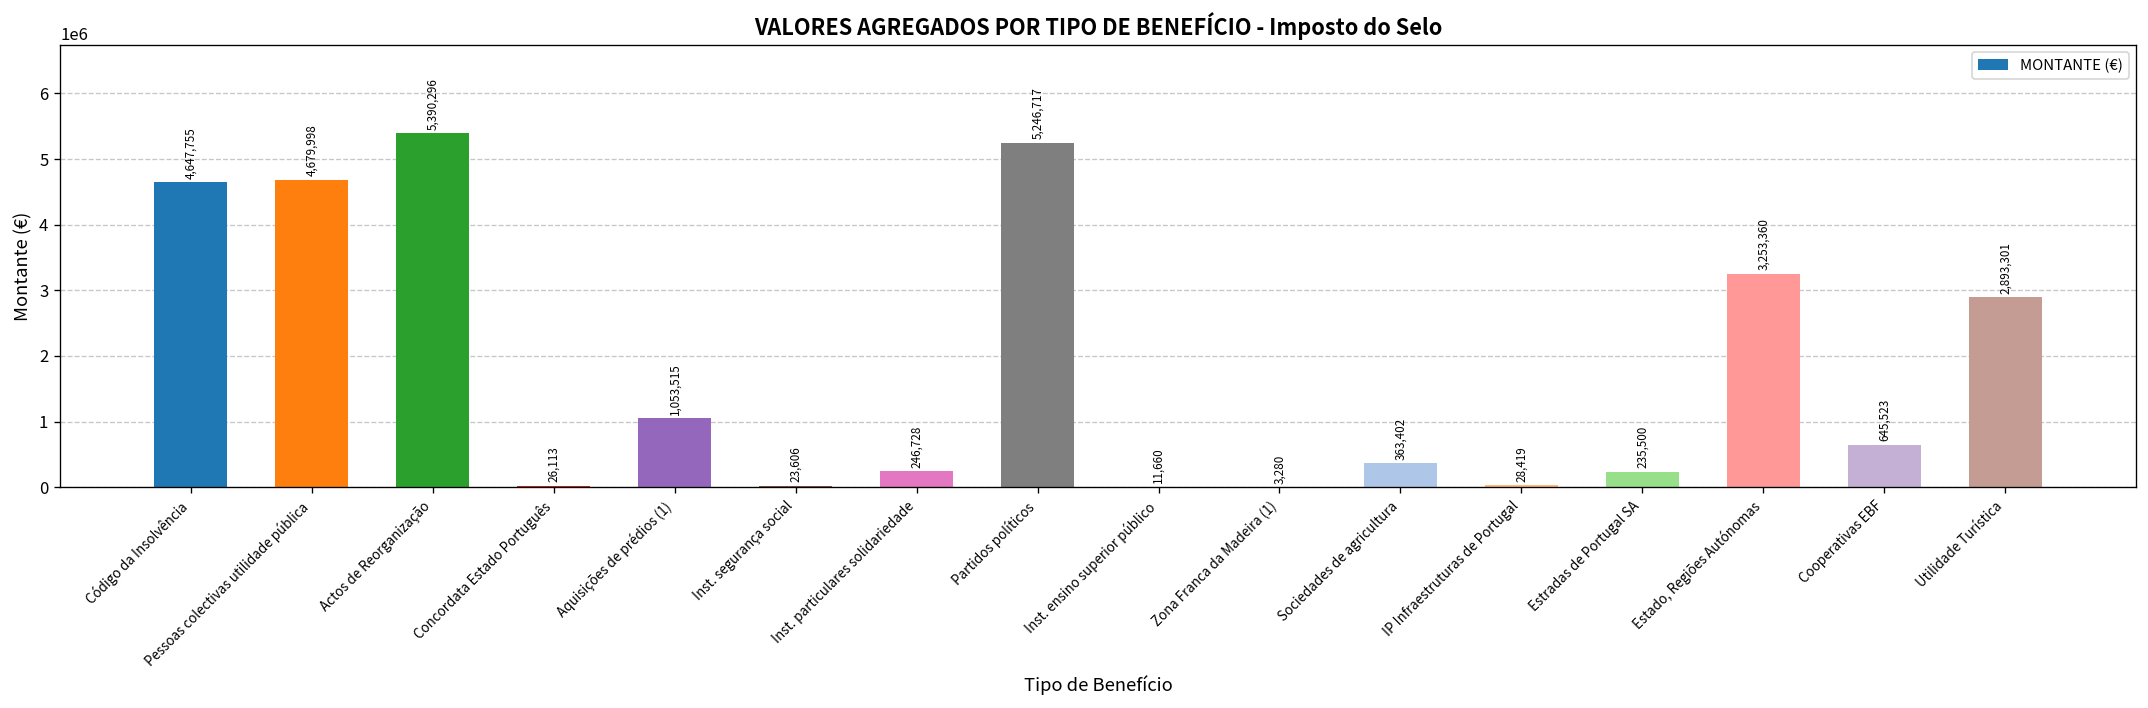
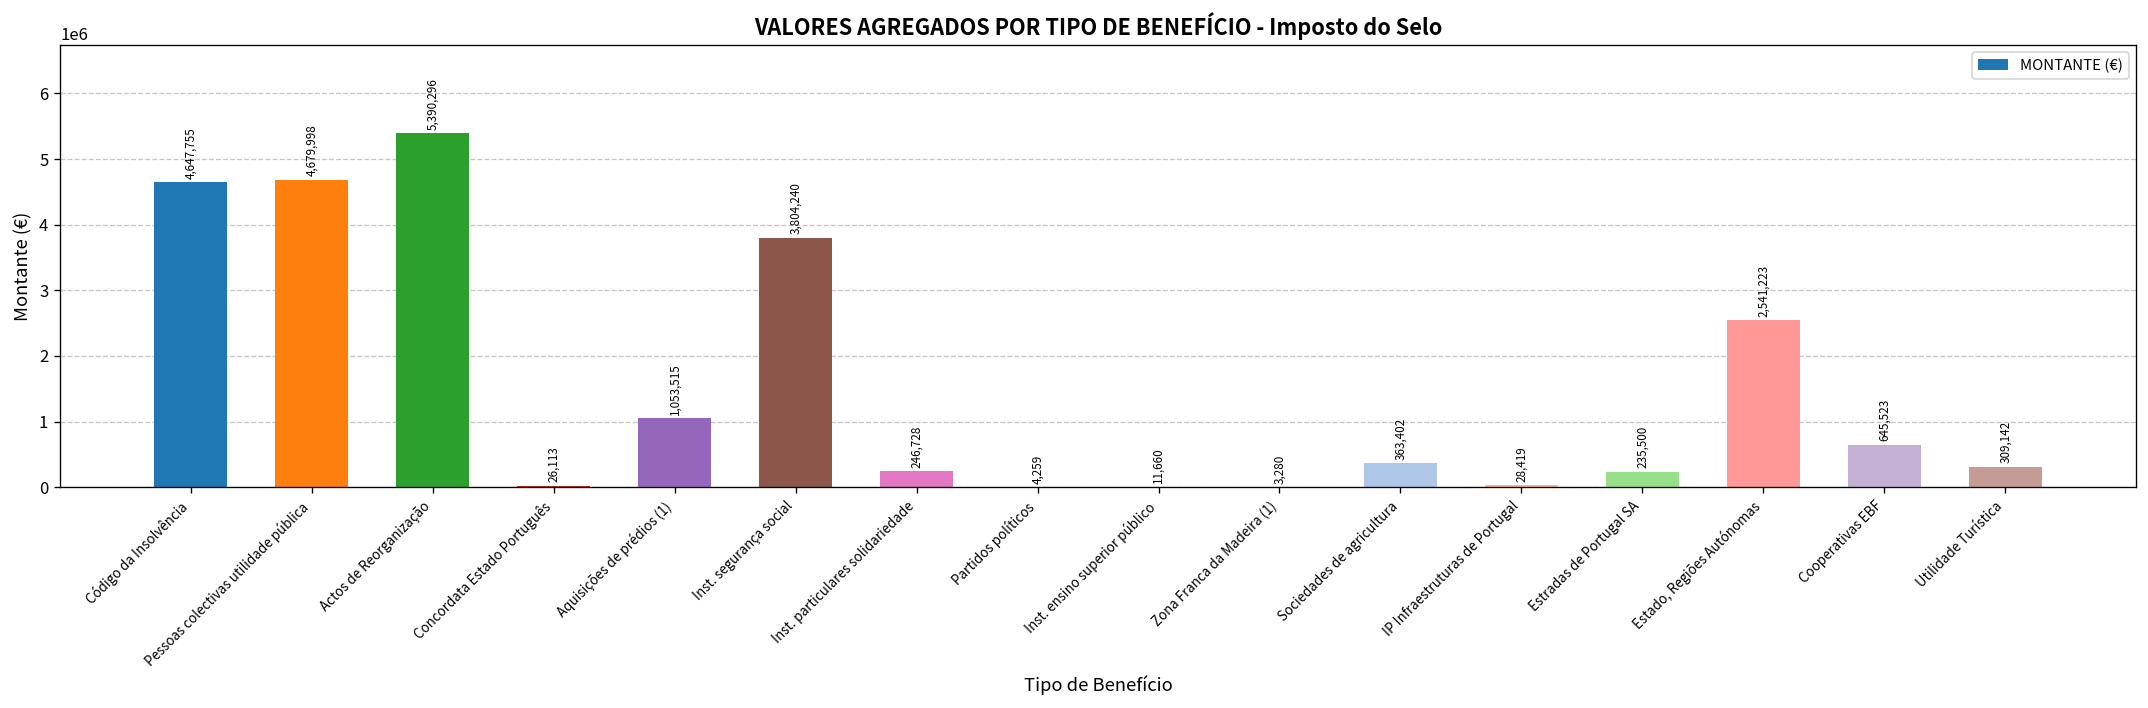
  {
    "Código da Insolvência": "4,647,755",
    "Pessoas colectivas utilidade pública": "4,679,998",
    "Actos de Reorganização": "5,390,296",
    "Concordata Estado Português": "26,113",
    "Aquisições de prédios (1)": "1,053,515",
-   "Inst. segurança social": "23,606",
+   "Inst. segurança social": "3,804,240",
    "Inst. particulares solidariedade": "246,728",
-   "Partidos políticos": "5,246,717",
+   "Partidos políticos": "4,259",
    "Inst. ensino superior público": "11,660",
    "Zona Franca da Madeira (1)": "3,280",
    "Sociedades de agricultura": "363,402",
    "IP Infraestruturas de Portugal": "28,419",
    "Estradas de Portugal SA": "235,500",
-   "Estado, Regiões Autónomas": "3,253,360",
+   "Estado, Regiões Autónomas": "2,541,223",
    "Cooperativas EBF": "645,523",
-   "Utilidade Turística": "2,893,301"
+   "Utilidade Turística": "309,142"
  }
